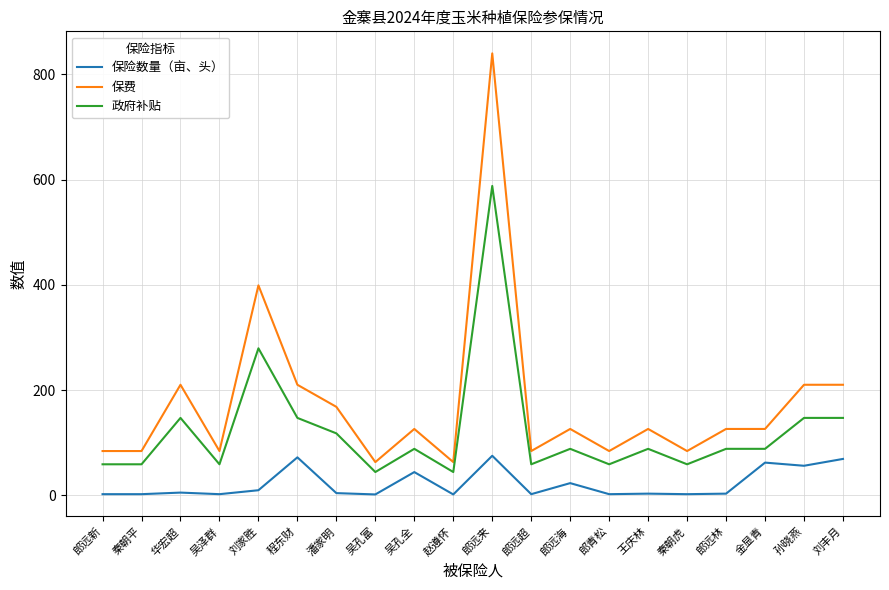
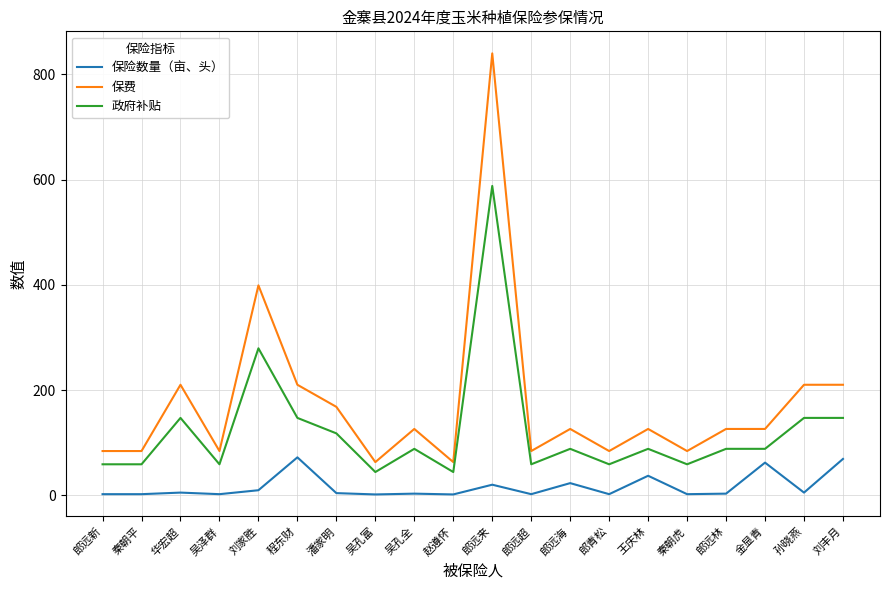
  {
    "保险数量（亩、头）": {
      "郎远新": 0,
      "秦朝平": 0,
      "华宏超": 10,
      "吴泽群": 0,
      "刘家胜": 10,
      "程东财": 70,
      "潘家明": 0,
      "吴孔富": 0,
-     "吴孔全": 40,
+     "吴孔全": 0,
      "赵遵怀": 0,
-     "郎远来": 80,
+     "郎远来": 20,
      "郎远超": 0,
      "郎远海": 20,
      "郎青松": 0,
-     "王庆林": 0,
+     "王庆林": 40,
      "秦朝虎": 0,
      "郎远林": 0,
      "金显青": 60,
-     "孙晓燕": 60,
+     "孙晓燕": 10,
      "刘丰月": 70
    },
    "保费": {
      "郎远新": 80,
      "秦朝平": 80,
      "华宏超": 210,
      "吴泽群": 80,
      "刘家胜": 400,
      "程东财": 210,
      "潘家明": 170,
      "吴孔富": 60,
      "吴孔全": 130,
      "赵遵怀": 60,
      "郎远来": 840,
      "郎远超": 80,
      "郎远海": 130,
      "郎青松": 80,
      "王庆林": 130,
      "秦朝虎": 80,
      "郎远林": 130,
      "金显青": 130,
      "孙晓燕": 210,
      "刘丰月": 210
    },
    "政府补贴": {
      "郎远新": 60,
      "秦朝平": 60,
      "华宏超": 150,
      "吴泽群": 60,
      "刘家胜": 280,
      "程东财": 150,
      "潘家明": 120,
      "吴孔富": 40,
      "吴孔全": 90,
      "赵遵怀": 40,
      "郎远来": 590,
      "郎远超": 60,
      "郎远海": 90,
      "郎青松": 60,
      "王庆林": 90,
      "秦朝虎": 60,
      "郎远林": 90,
      "金显青": 90,
      "孙晓燕": 150,
      "刘丰月": 150
    }
  }
